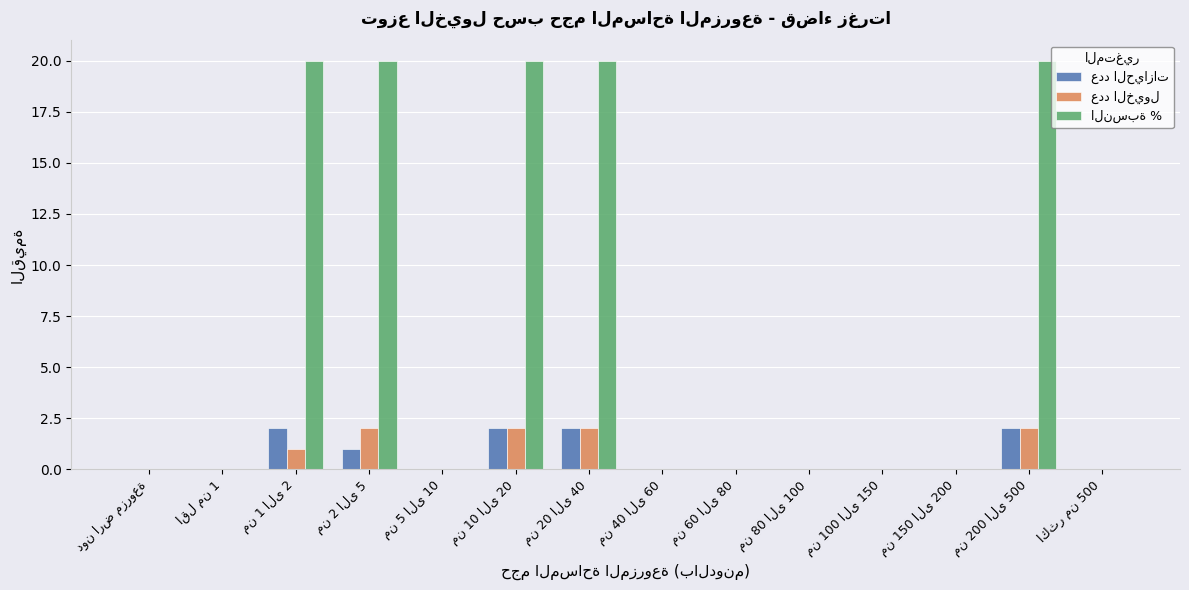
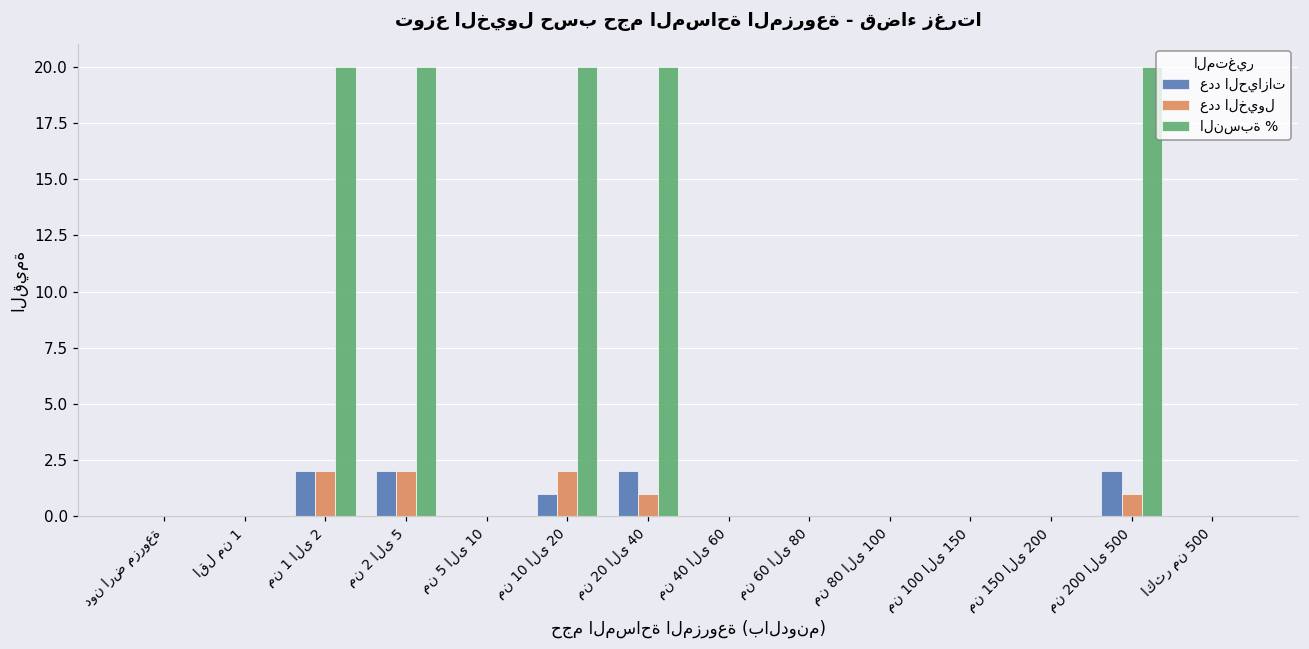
  {
    "عدد الحيازات": {
      "دون ارض مزروعة": 0,
      "اقل من 1": 0,
      "من 1 الى 2": 2,
-     "من 2 الى 5": 1,
+     "من 2 الى 5": 2,
      "من 5 الى 10": 0,
-     "من 10 الى 20": 2,
+     "من 10 الى 20": 1,
      "من 20 الى 40": 2,
      "من 40 الى 60": 0,
      "من 60 الى 80": 0,
      "من 80 الى 100": 0,
      "من 100 الى 150": 0,
      "من 150 الى 200": 0,
      "من 200 الى 500": 2,
      "اكثر من 500": 0
    },
    "عدد الخيول": {
      "دون ارض مزروعة": 0,
      "اقل من 1": 0,
-     "من 1 الى 2": 1,
+     "من 1 الى 2": 2,
      "من 2 الى 5": 2,
      "من 5 الى 10": 0,
      "من 10 الى 20": 2,
-     "من 20 الى 40": 2,
+     "من 20 الى 40": 1,
      "من 40 الى 60": 0,
      "من 60 الى 80": 0,
      "من 80 الى 100": 0,
      "من 100 الى 150": 0,
      "من 150 الى 200": 0,
-     "من 200 الى 500": 2,
+     "من 200 الى 500": 1,
      "اكثر من 500": 0
    },
    "النسبة %": {
      "دون ارض مزروعة": 0,
      "اقل من 1": 0,
      "من 1 الى 2": 20,
      "من 2 الى 5": 20,
      "من 5 الى 10": 0,
      "من 10 الى 20": 20,
      "من 20 الى 40": 20,
      "من 40 الى 60": 0,
      "من 60 الى 80": 0,
      "من 80 الى 100": 0,
      "من 100 الى 150": 0,
      "من 150 الى 200": 0,
      "من 200 الى 500": 20,
      "اكثر من 500": 0
    }
  }
